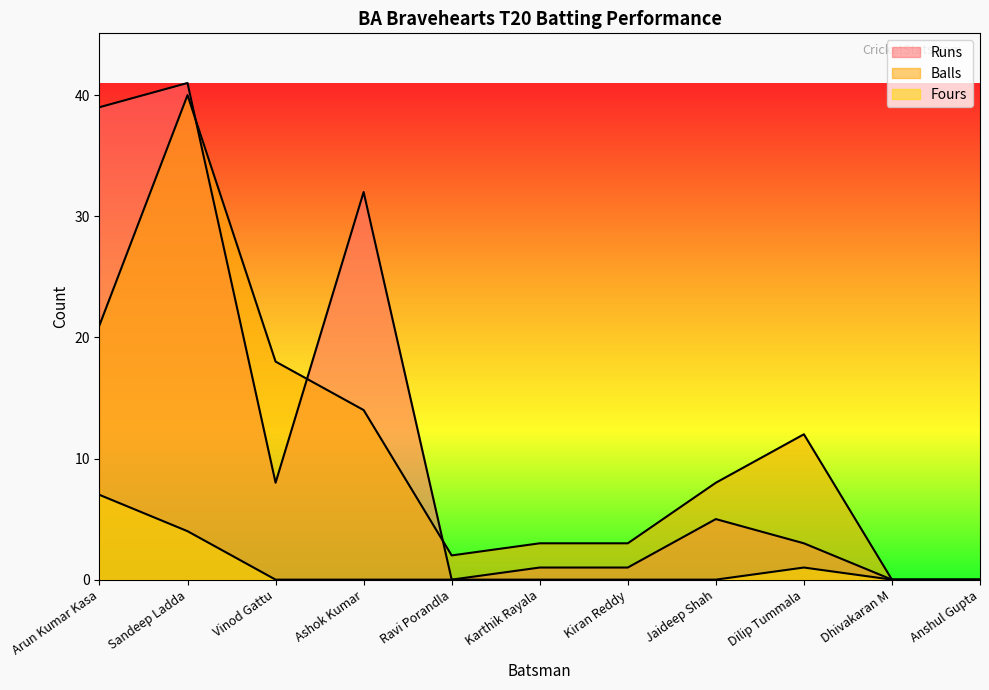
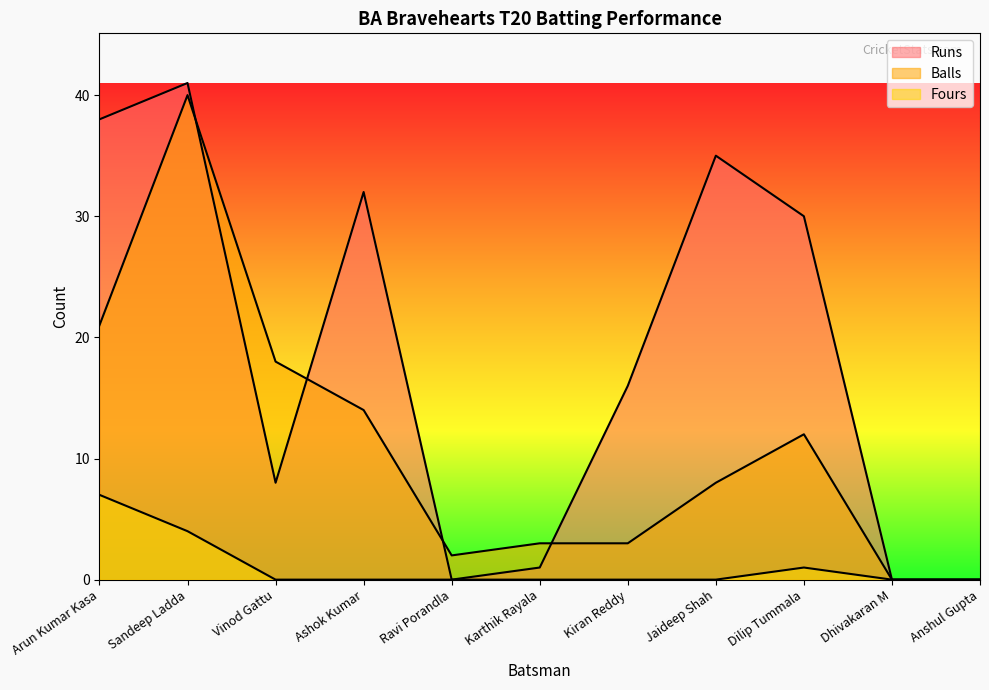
  {
    "Runs": {
-     "Arun Kumar Kasa": 39,
+     "Arun Kumar Kasa": 38,
      "Sandeep Ladda": 41,
      "Vinod Gattu": 8,
      "Ashok Kumar": 32,
      "Karthik Rayala": 1,
-     "Kiran Reddy": 1,
-     "Jaideep Shah": 5,
-     "Dilip Tummala": 3
+     "Kiran Reddy": 16,
+     "Jaideep Shah": 35,
+     "Dilip Tummala": 30
    }
  }
